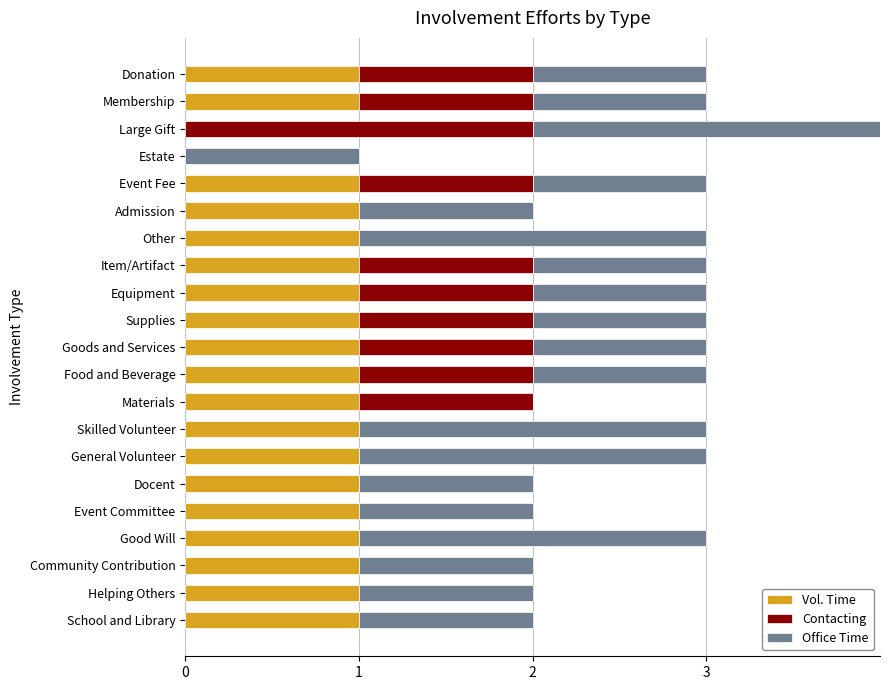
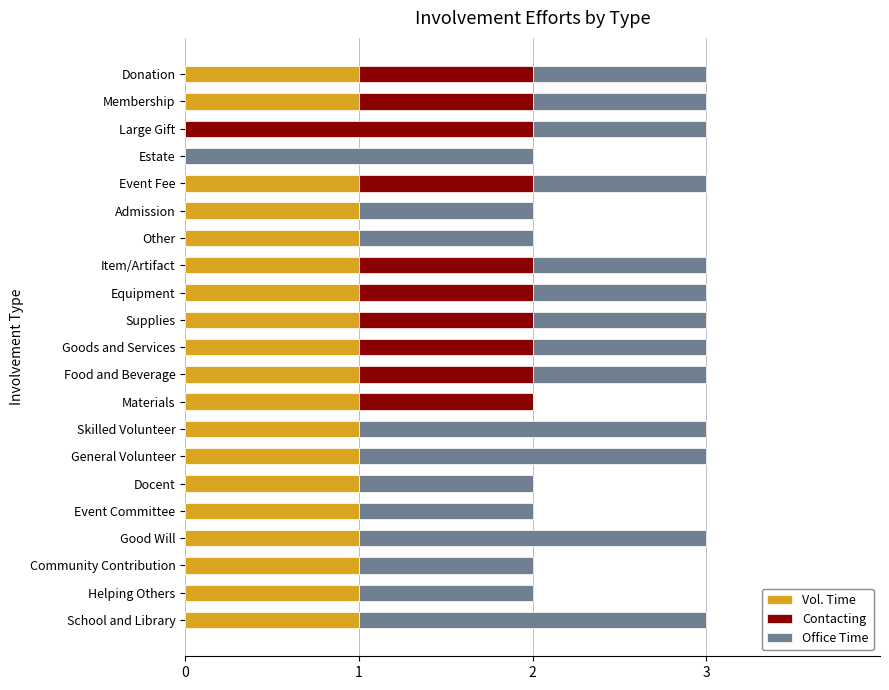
  {
    "Vol. Time": {
      "Donation": 1,
      "Membership": 1,
      "Large Gift": 0,
      "Estate": 0,
      "Event Fee": 1,
      "Admission": 1,
      "Other": 1,
      "Item/Artifact": 1,
      "Equipment": 1,
      "Supplies": 1,
      "Goods and Services": 1,
      "Food and Beverage": 1,
      "Materials": 1,
      "Skilled Volunteer": 1,
      "General Volunteer": 1,
      "Docent": 1,
      "Event Committee": 1,
      "Good Will": 1,
      "Community Contribution": 1,
      "Helping Others": 1,
      "School and Library": 1
    },
    "Office Time": {
      "Donation": 1,
      "Membership": 1,
-     "Large Gift": 2,
-     "Estate": 1,
+     "Large Gift": 1,
+     "Estate": 2,
      "Event Fee": 1,
      "Admission": 1,
-     "Other": 2,
+     "Other": 1,
      "Item/Artifact": 1,
      "Equipment": 1,
      "Supplies": 1,
      "Goods and Services": 1,
      "Food and Beverage": 1,
      "Materials": 0,
      "Skilled Volunteer": 2,
      "General Volunteer": 2,
      "Docent": 1,
      "Event Committee": 1,
      "Good Will": 2,
      "Community Contribution": 1,
      "Helping Others": 1,
-     "School and Library": 1
+     "School and Library": 2
    }
  }
